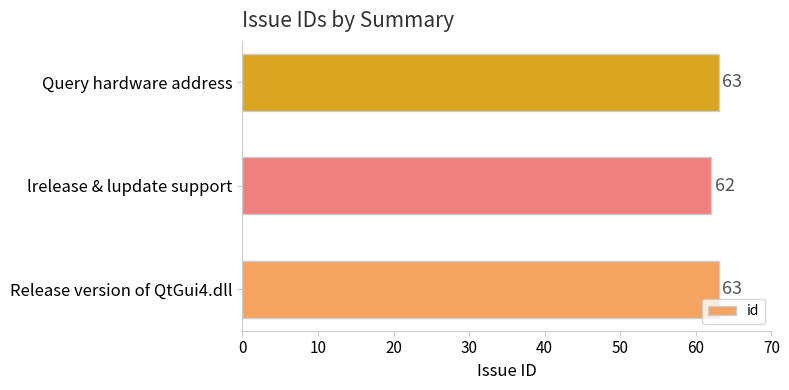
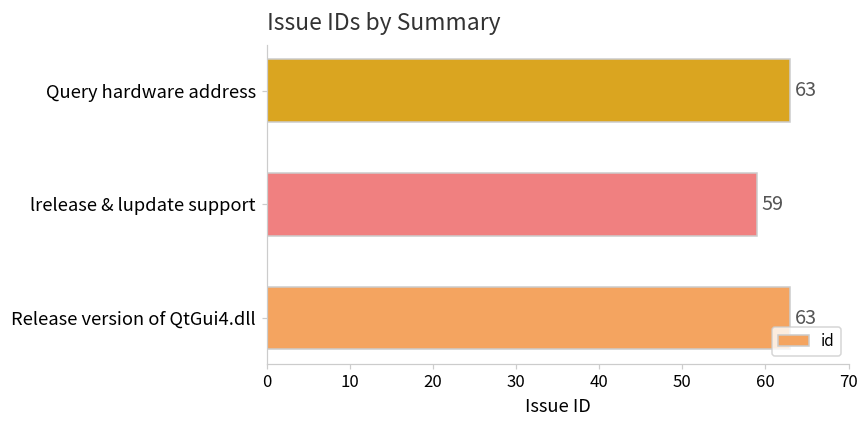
  {
    "Query hardware address": 63,
-   "lrelease & lupdate support": 62,
+   "lrelease & lupdate support": 59,
    "Release version of QtGui4.dll": 63
  }
